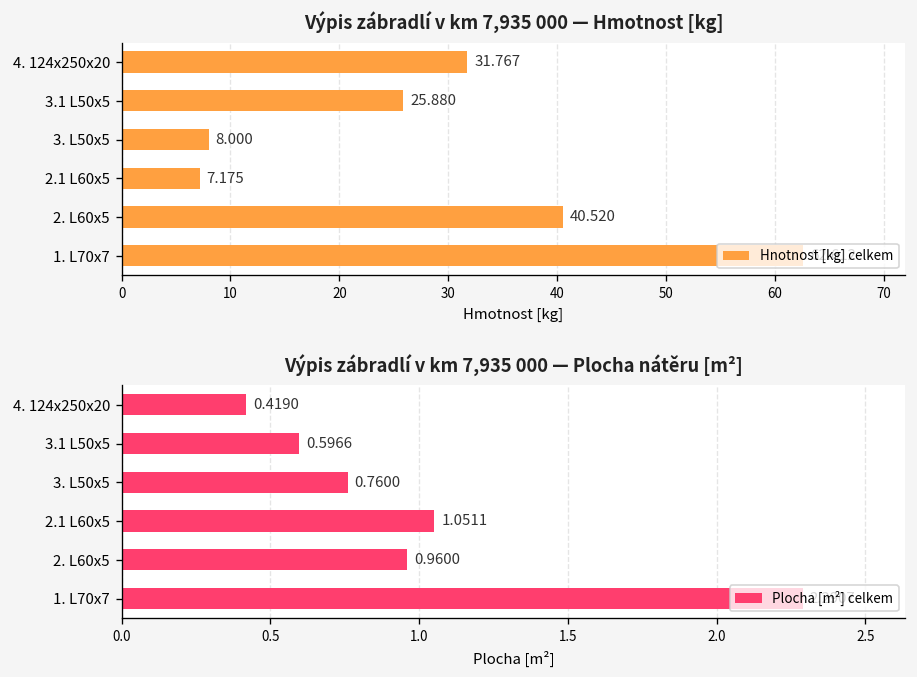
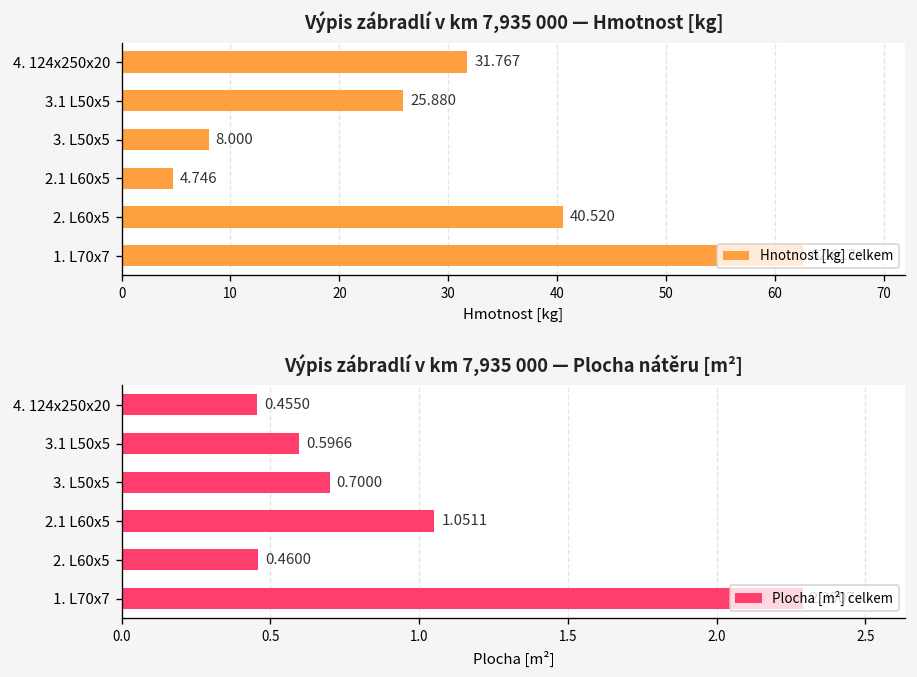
  {
    "Výpis zábradlí v km 7,935 000 — Hmotnost [kg]": {
      "4. 124x250x20": 31.767,
      "3.1 L50x5": 25.880,
      "3. L50x5": 8.000,
-     "2.1 L60x5": 7.175,
+     "2.1 L60x5": 4.746,
      "2. L60x5": 40.520
    },
    "Výpis zábradlí v km 7,935 000 — Plocha nátěru [m²]": {
-     "4. 124x250x20": 0.4190,
+     "4. 124x250x20": 0.4550,
      "3.1 L50x5": 0.5966,
-     "3. L50x5": 0.7600,
+     "3. L50x5": 0.7000,
      "2.1 L60x5": 1.0511,
-     "2. L60x5": 0.9600
+     "2. L60x5": 0.4600
    }
  }
